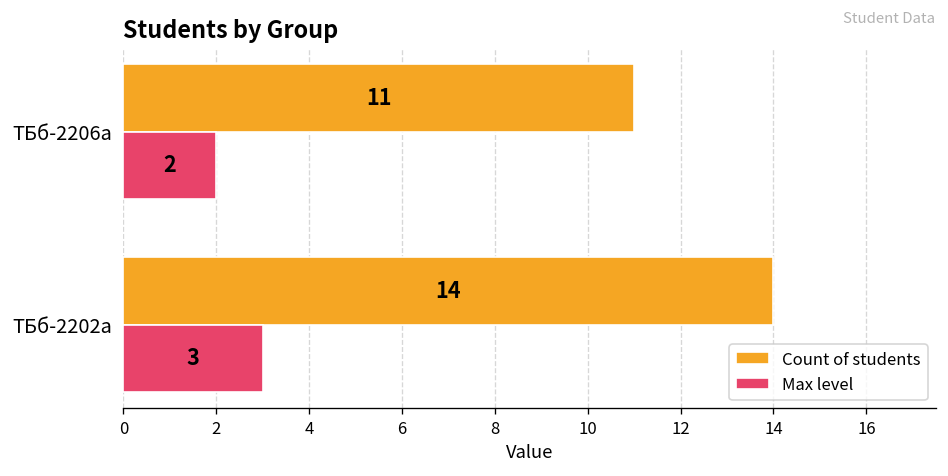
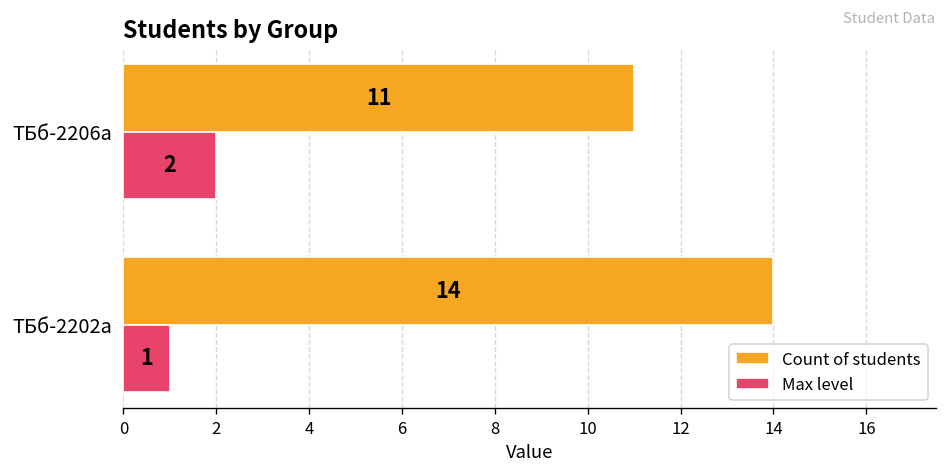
  {
    "Count of students": {
      "ТБб-2206а": 11,
      "ТБб-2202а": 14
    },
    "Max level": {
      "ТБб-2206а": 2,
-     "ТБб-2202а": 3
+     "ТБб-2202а": 1
    }
  }
